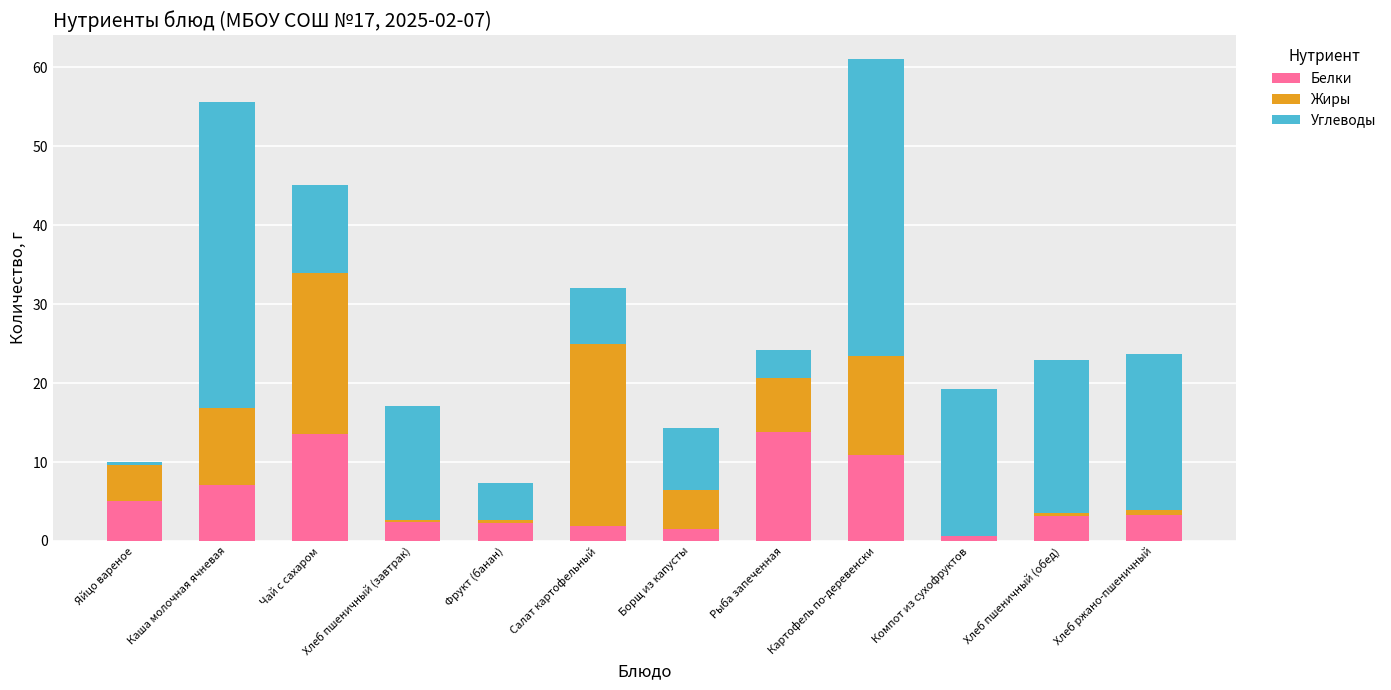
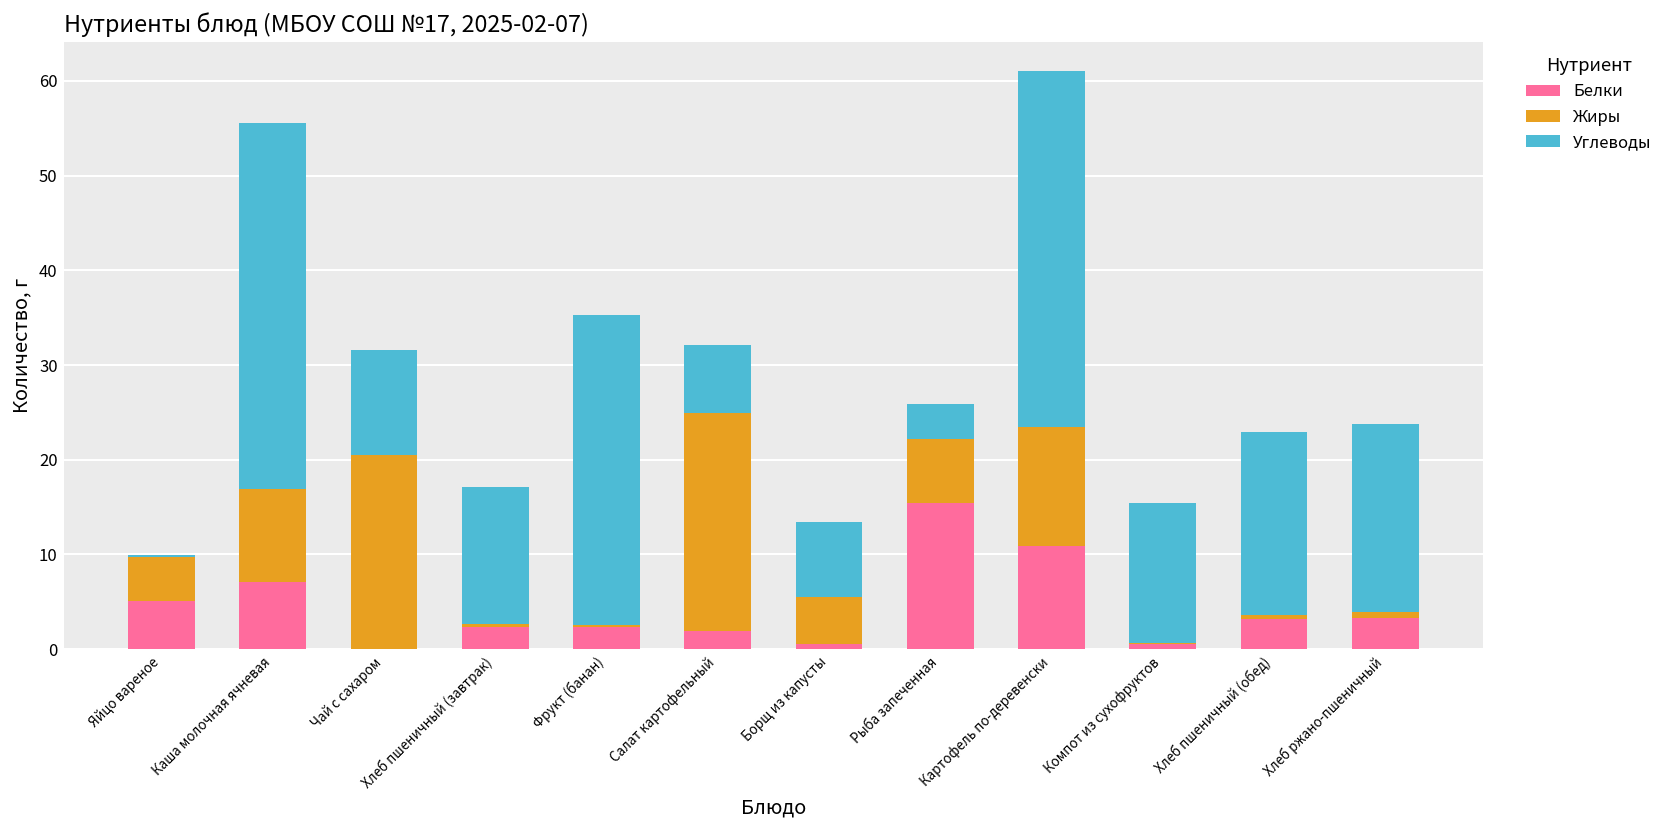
  {
    "Белки": {
      "Яйцо вареное": 5,
      "Каша молочная ячневая": 7,
-     "Чай с сахаром": 14,
+     "Чай с сахаром": 0,
      "Хлеб пшеничный (завтрак)": 2,
      "Фрукт (банан)": 2,
      "Салат картофельный": 2,
-     "Борщ из капусты": 2,
-     "Рыба запеченная": 14,
+     "Борщ из капусты": 1,
+     "Рыба запеченная": 15,
      "Картофель по-деревенски": 11,
      "Компот из сухофруктов": 1,
      "Хлеб пшеничный (обед)": 3,
      "Хлеб ржано-пшеничный": 3
    },
    "Жиры": {
      "Яйцо вареное": 5,
      "Каша молочная ячневая": 10,
      "Чай с сахаром": 21,
      "Салат картофельный": 23,
      "Борщ из капусты": 5,
      "Рыба запеченная": 7,
      "Картофель по-деревенски": 12,
      "Хлеб пшеничный (обед)": 0,
      "Хлеб ржано-пшеничный": 1
    },
    "Углеводы": {
      "Каша молочная ячневая": 39,
      "Чай с сахаром": 11,
      "Хлеб пшеничный (завтрак)": 14,
-     "Фрукт (банан)": 5,
+     "Фрукт (банан)": 33,
      "Салат картофельный": 7,
      "Борщ из капусты": 8,
      "Рыба запеченная": 4,
      "Картофель по-деревенски": 38,
-     "Компот из сухофруктов": 19,
+     "Компот из сухофруктов": 15,
      "Хлеб пшеничный (обед)": 19,
      "Хлеб ржано-пшеничный": 20
    }
  }
